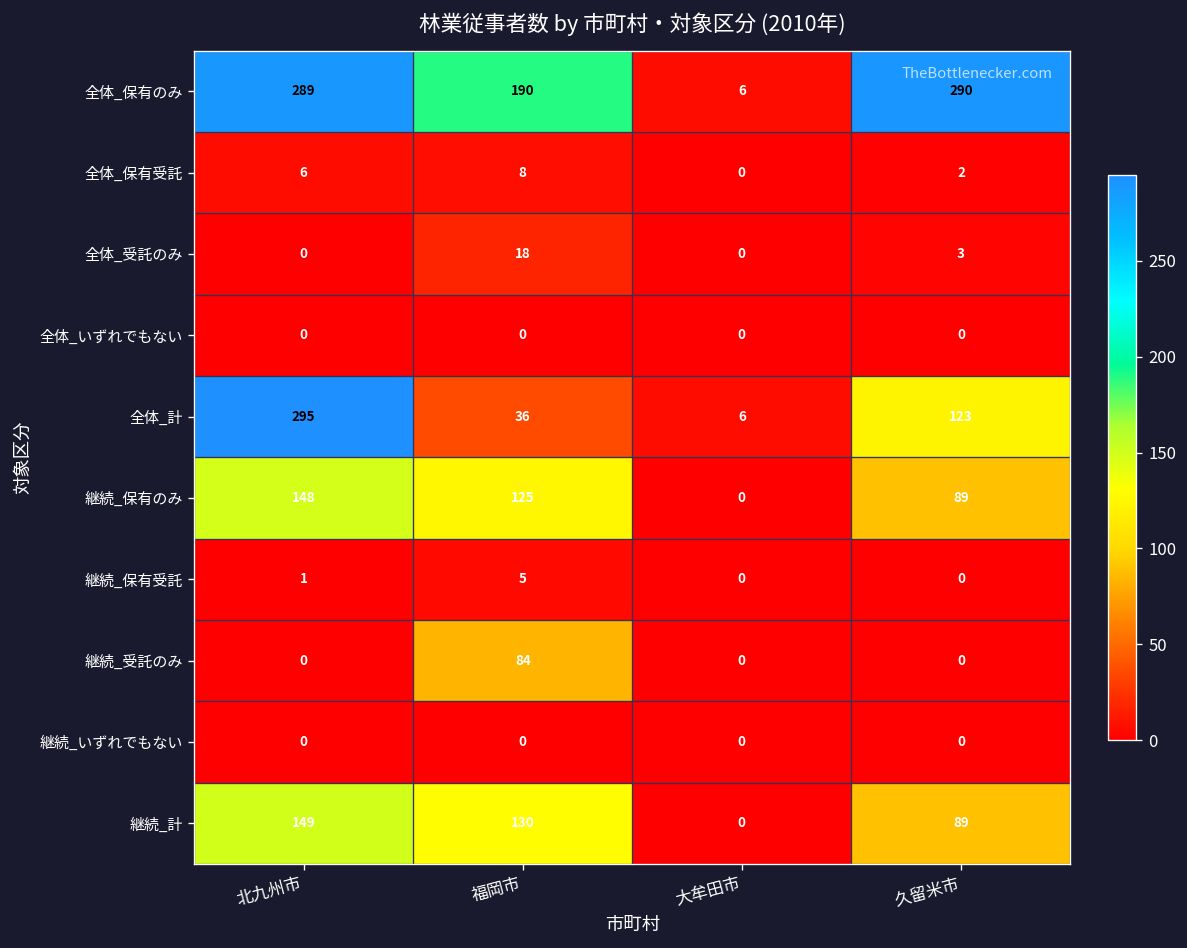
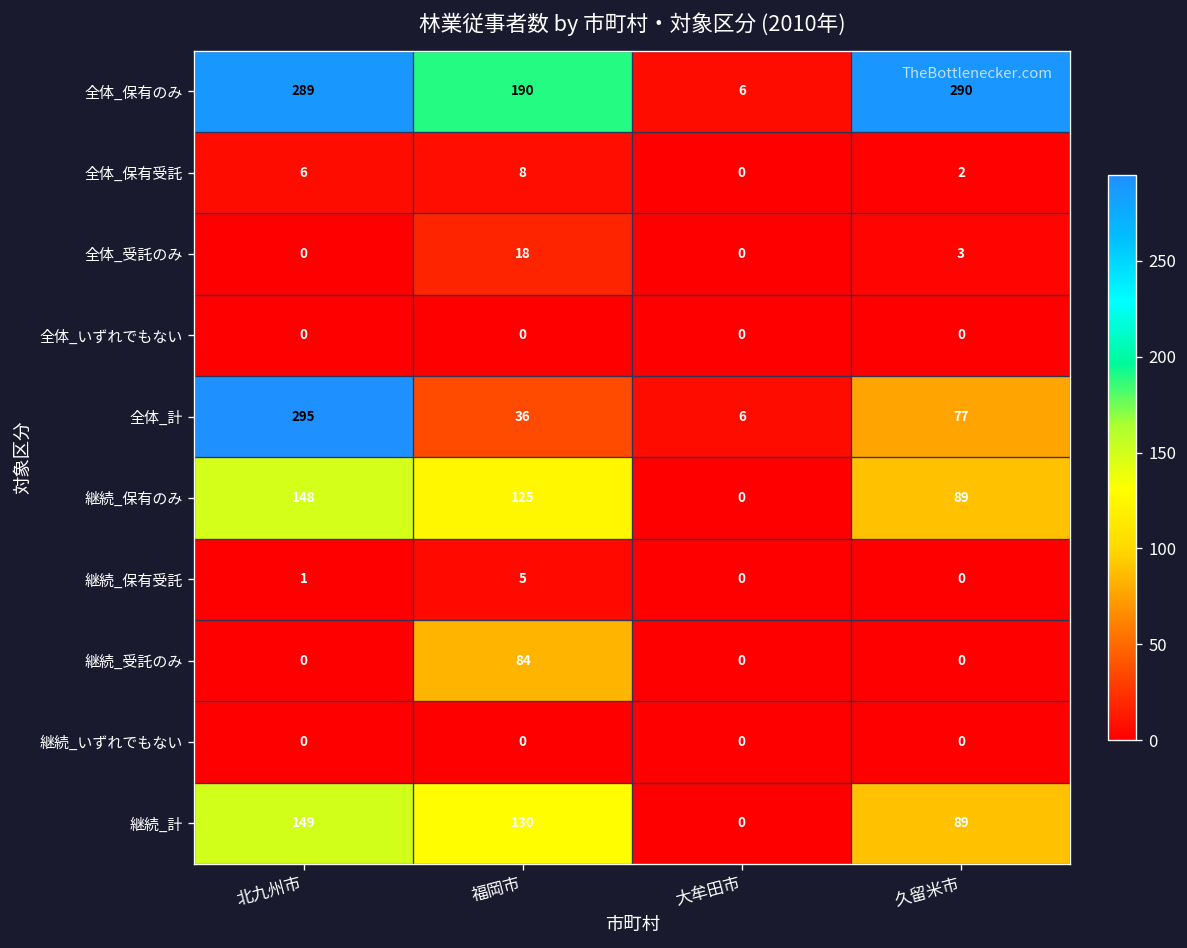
  {
    "全体_保有のみ": {
      "北九州市": 289,
      "福岡市": 190,
      "大牟田市": 6
    },
    "全体_保有受託": {
      "北九州市": 6,
      "福岡市": 8,
      "大牟田市": 0,
      "久留米市": 2
    },
    "全体_受託のみ": {
      "北九州市": 0,
      "福岡市": 18,
      "大牟田市": 0,
      "久留米市": 3
    },
    "全体_いずれでもない": {
      "北九州市": 0,
      "福岡市": 0,
      "大牟田市": 0,
      "久留米市": 0
    },
    "全体_計": {
      "北九州市": 295,
      "福岡市": 36,
      "大牟田市": 6,
-     "久留米市": 123
+     "久留米市": 77
    },
    "継続_保有のみ": {
      "北九州市": 148,
      "福岡市": 125,
      "大牟田市": 0,
      "久留米市": 89
    },
    "継続_保有受託": {
      "北九州市": 1,
      "福岡市": 5,
      "大牟田市": 0,
      "久留米市": 0
    },
    "継続_受託のみ": {
      "北九州市": 0,
      "福岡市": 84,
      "大牟田市": 0,
      "久留米市": 0
    },
    "継続_いずれでもない": {
      "北九州市": 0,
      "福岡市": 0,
      "大牟田市": 0,
      "久留米市": 0
    },
    "継続_計": {
      "北九州市": 149,
      "福岡市": 130,
      "大牟田市": 0,
      "久留米市": 89
    }
  }
